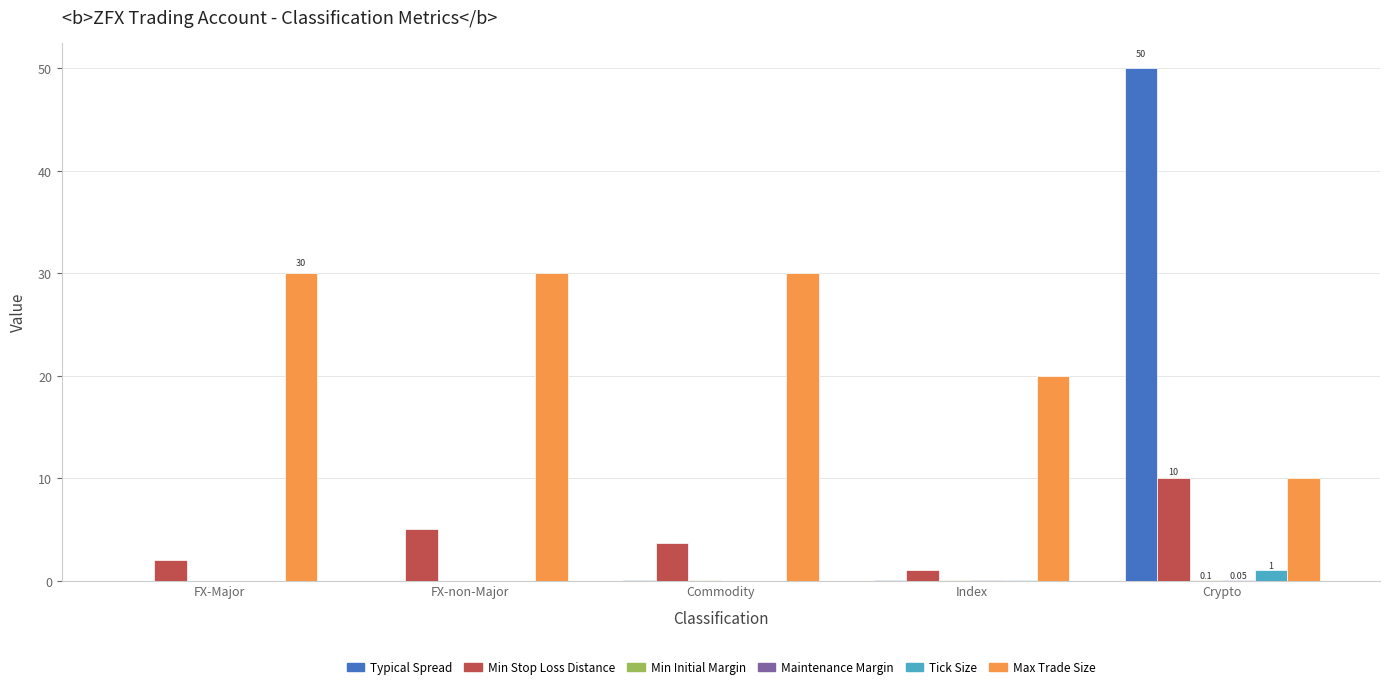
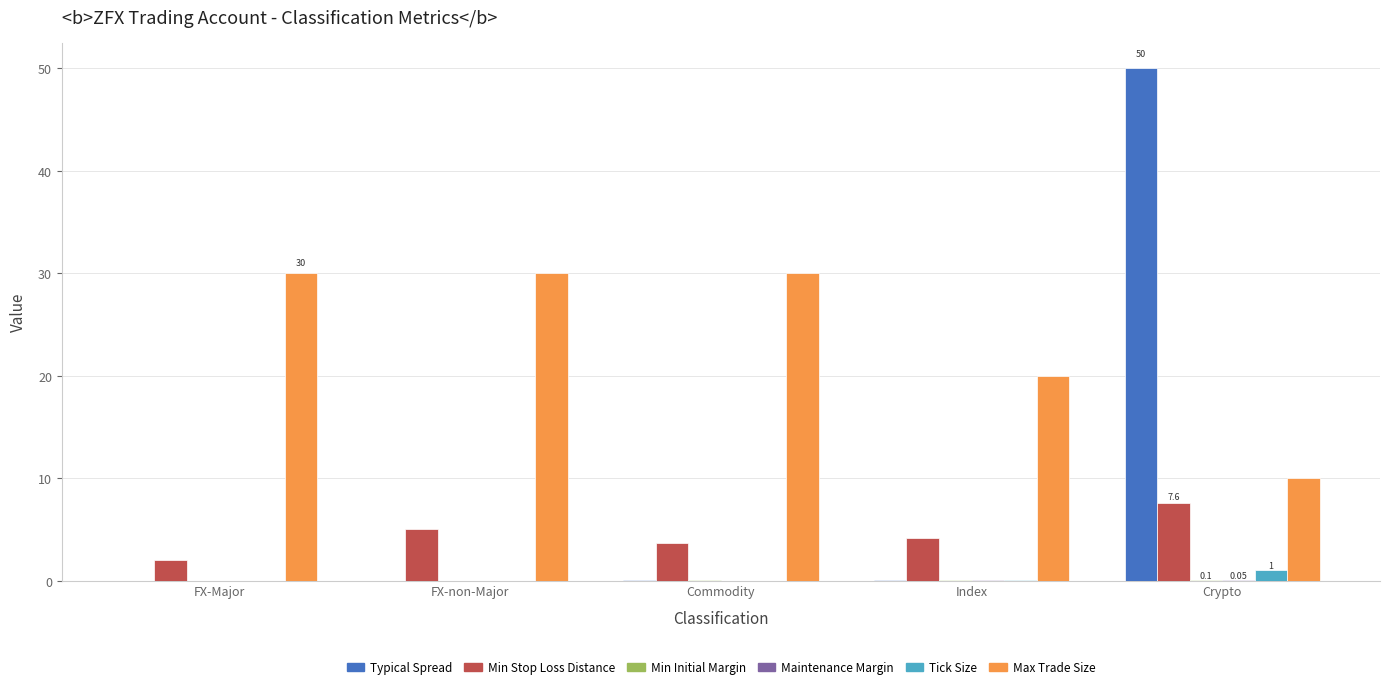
  {
    "Min Stop Loss Distance": {
-     "Index": 1.0,
-     "Crypto": 10
+     "Index": 4.2,
+     "Crypto": 7.6
    },
    "Min Initial Margin": {
      "Crypto": 0.1
    },
    "Maintenance Margin": {
      "Crypto": 0.05
    },
    "Max Trade Size": {
      "FX-Major": 30
    }
  }
